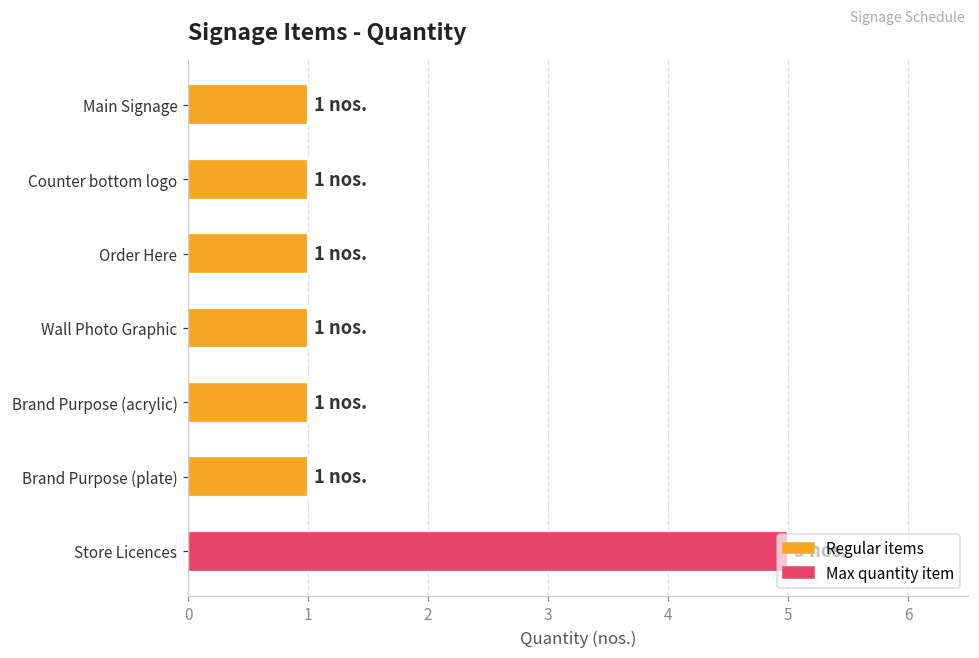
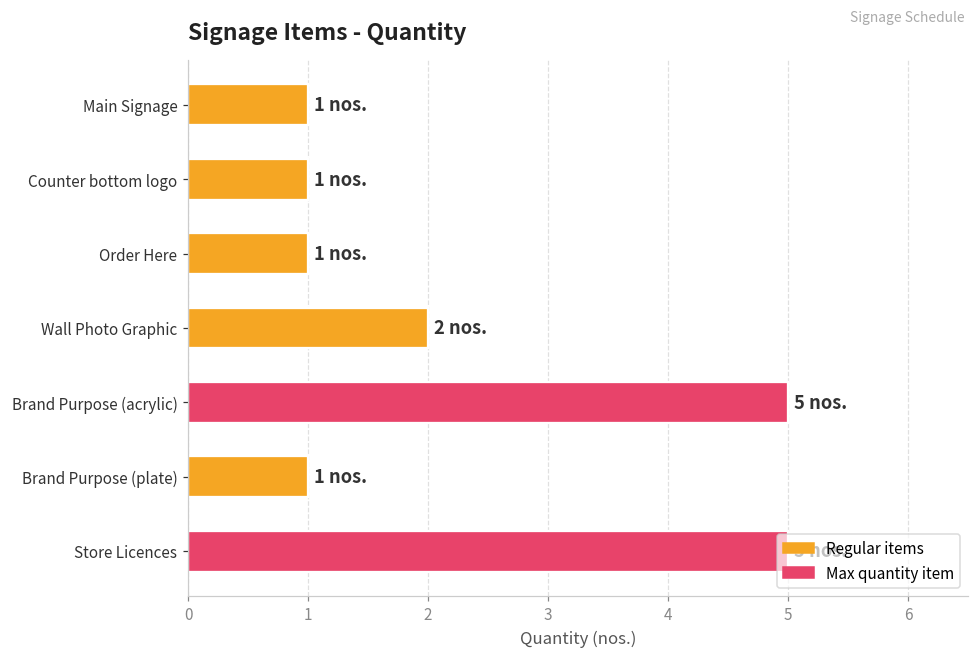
  {
    "Main Signage": 1,
    "Counter bottom logo": 1,
    "Order Here": 1,
-   "Wall Photo Graphic": 1,
-   "Brand Purpose (acrylic)": 1,
+   "Wall Photo Graphic": 2,
+   "Brand Purpose (acrylic)": 5,
    "Brand Purpose (plate)": 1
  }
